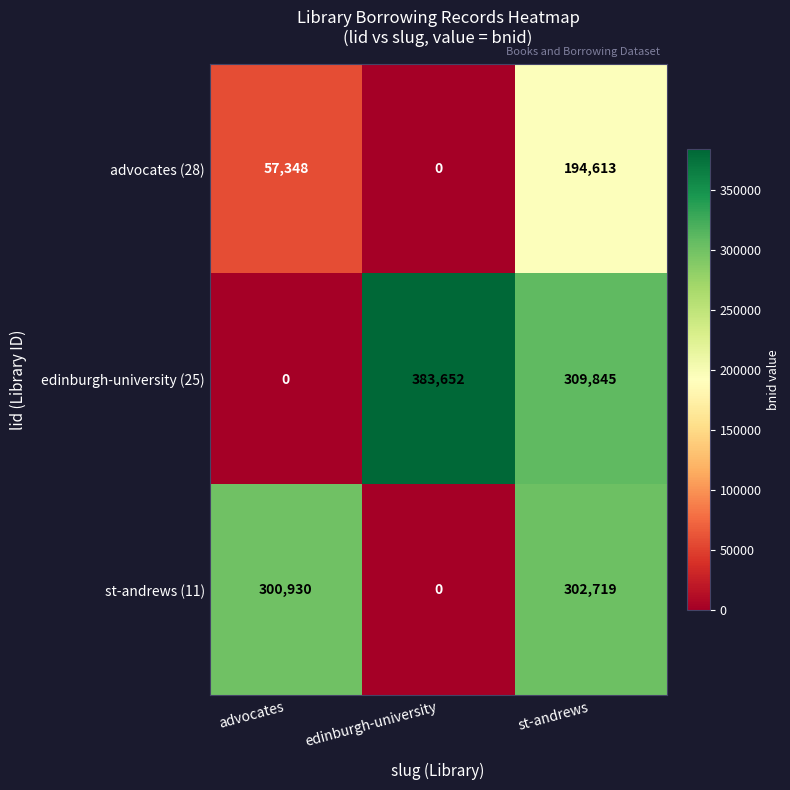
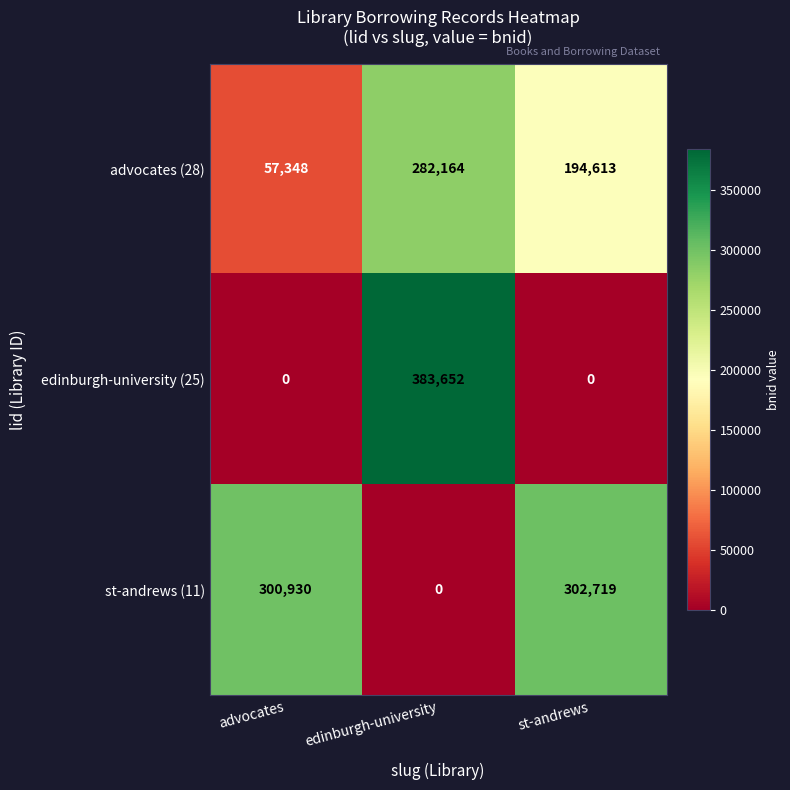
  {
    "advocates (28)": {
      "advocates": "57,348",
-     "edinburgh-university": "0",
+     "edinburgh-university": "282,164",
      "st-andrews": "194,613"
    },
    "edinburgh-university (25)": {
      "advocates": "0",
      "edinburgh-university": "383,652",
-     "st-andrews": "309,845"
+     "st-andrews": "0"
    },
    "st-andrews (11)": {
      "advocates": "300,930",
      "edinburgh-university": "0",
      "st-andrews": "302,719"
    }
  }
